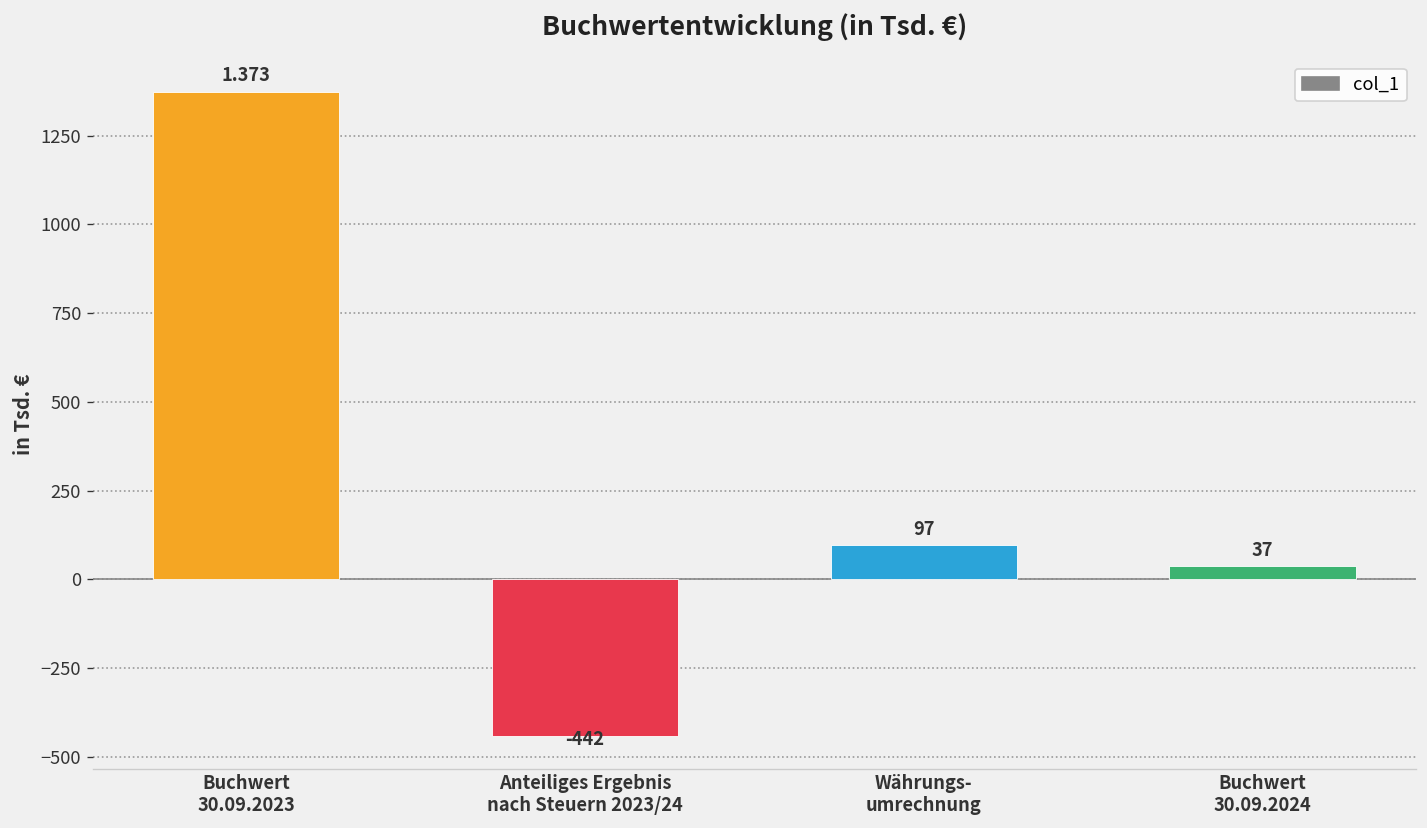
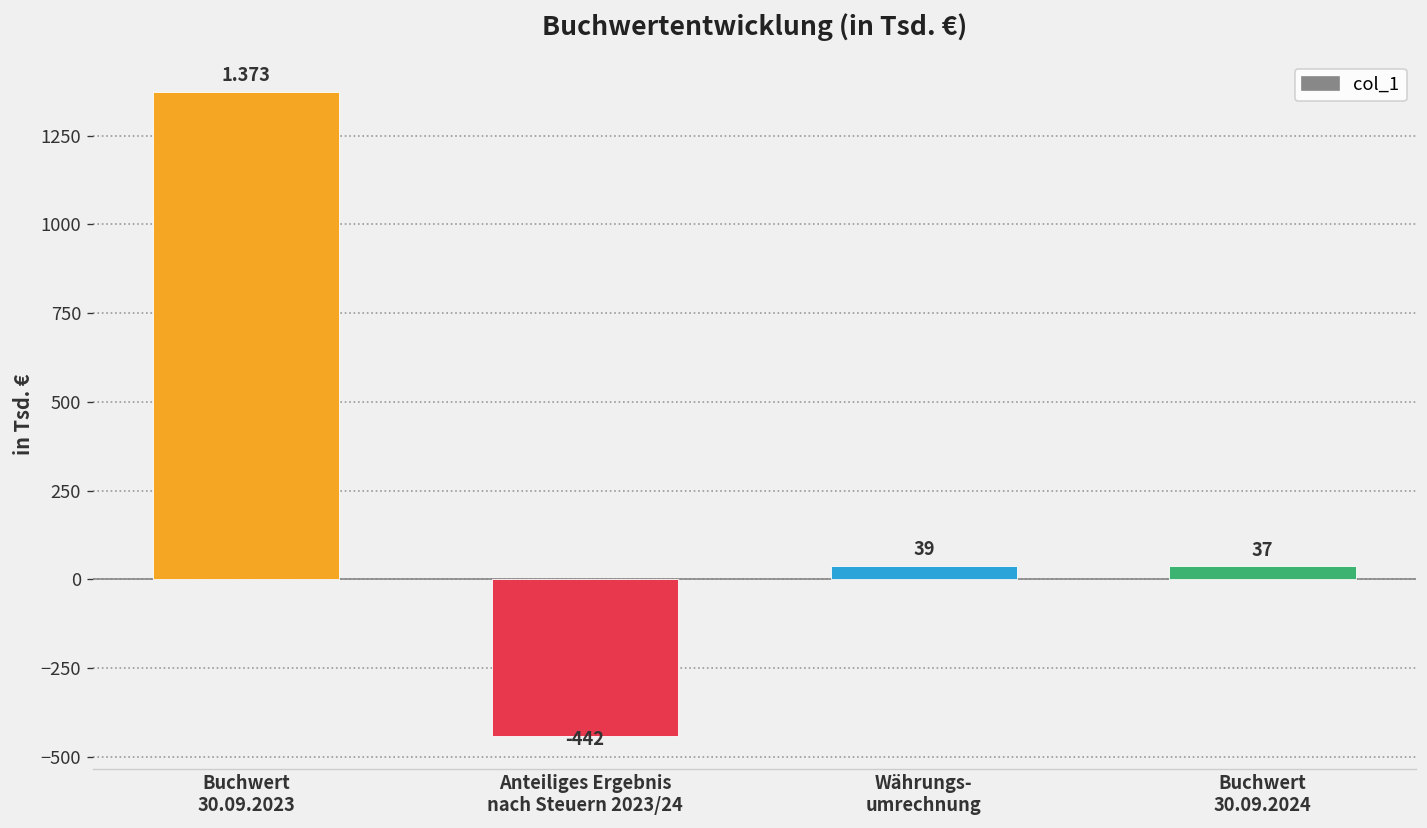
  {
    "Anteiliges Ergebnis nach Steuern 2023/24": -442,
-   "Währungs- umrechnung": 97,
+   "Währungs- umrechnung": 39,
    "Buchwert 30.09.2024": 37
  }
